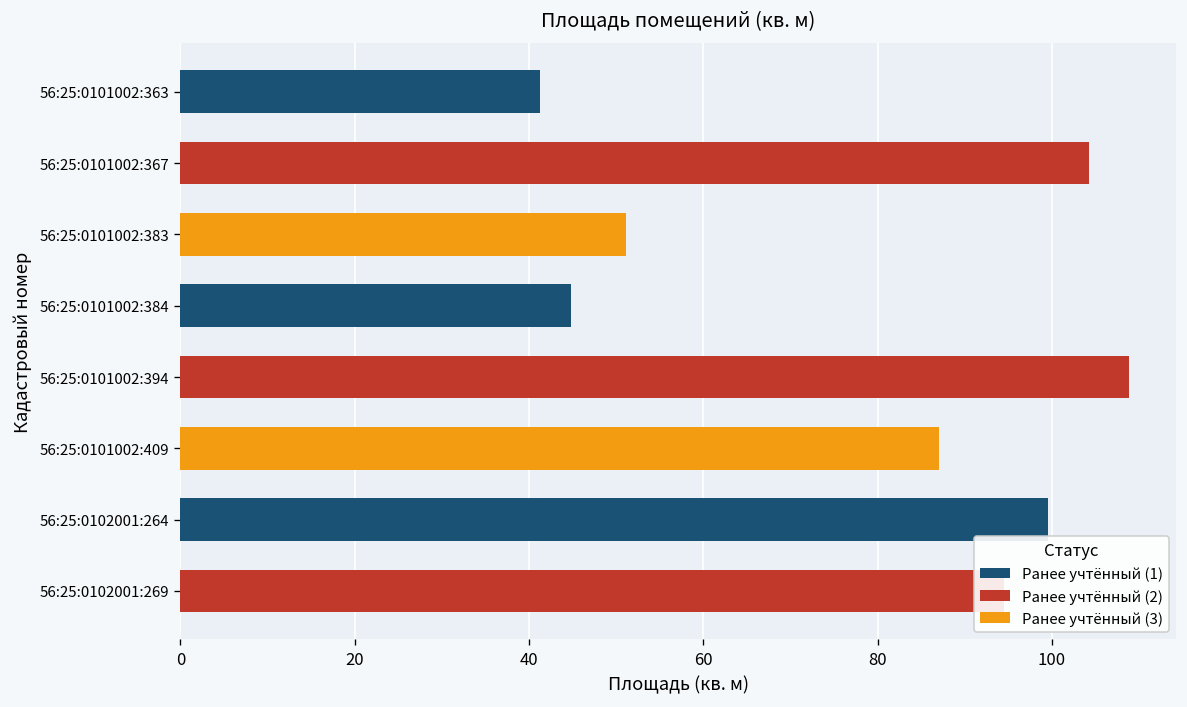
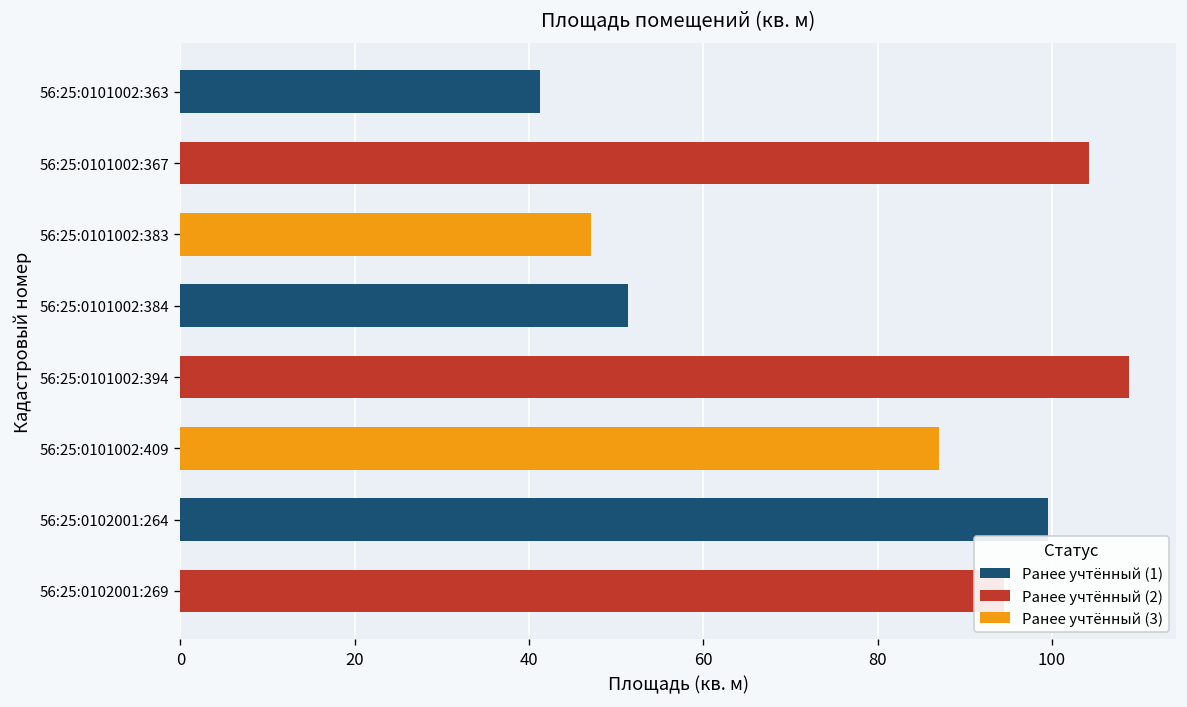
  {
    "56:25:0101002:363": 41,
    "56:25:0101002:367": 104,
-   "56:25:0101002:383": 51,
-   "56:25:0101002:384": 45,
+   "56:25:0101002:383": 47,
+   "56:25:0101002:384": 51,
    "56:25:0101002:394": 109,
    "56:25:0101002:409": 87,
    "56:25:0102001:264": 100
  }
